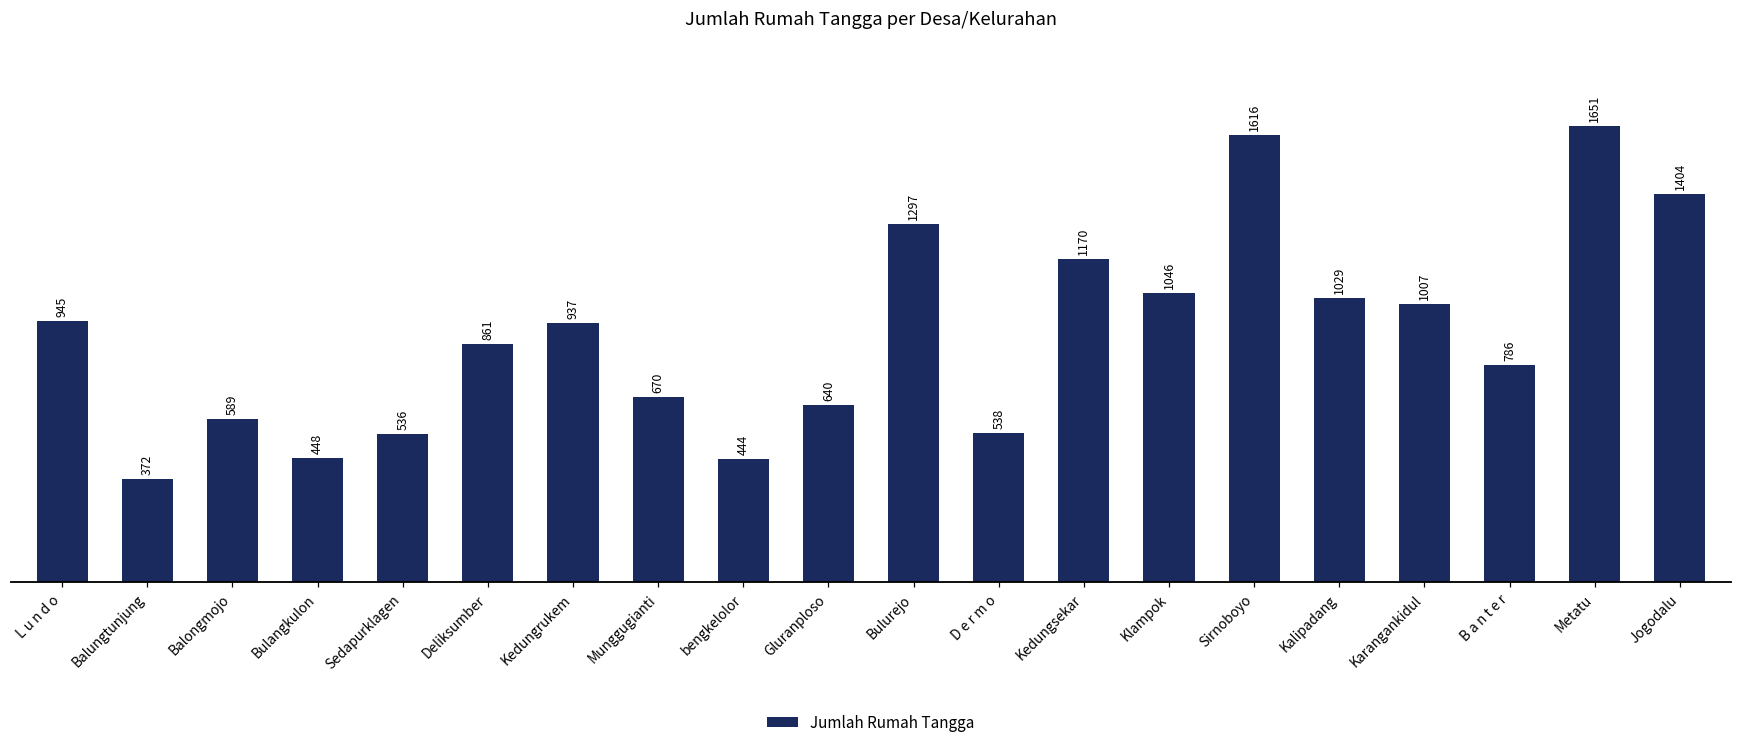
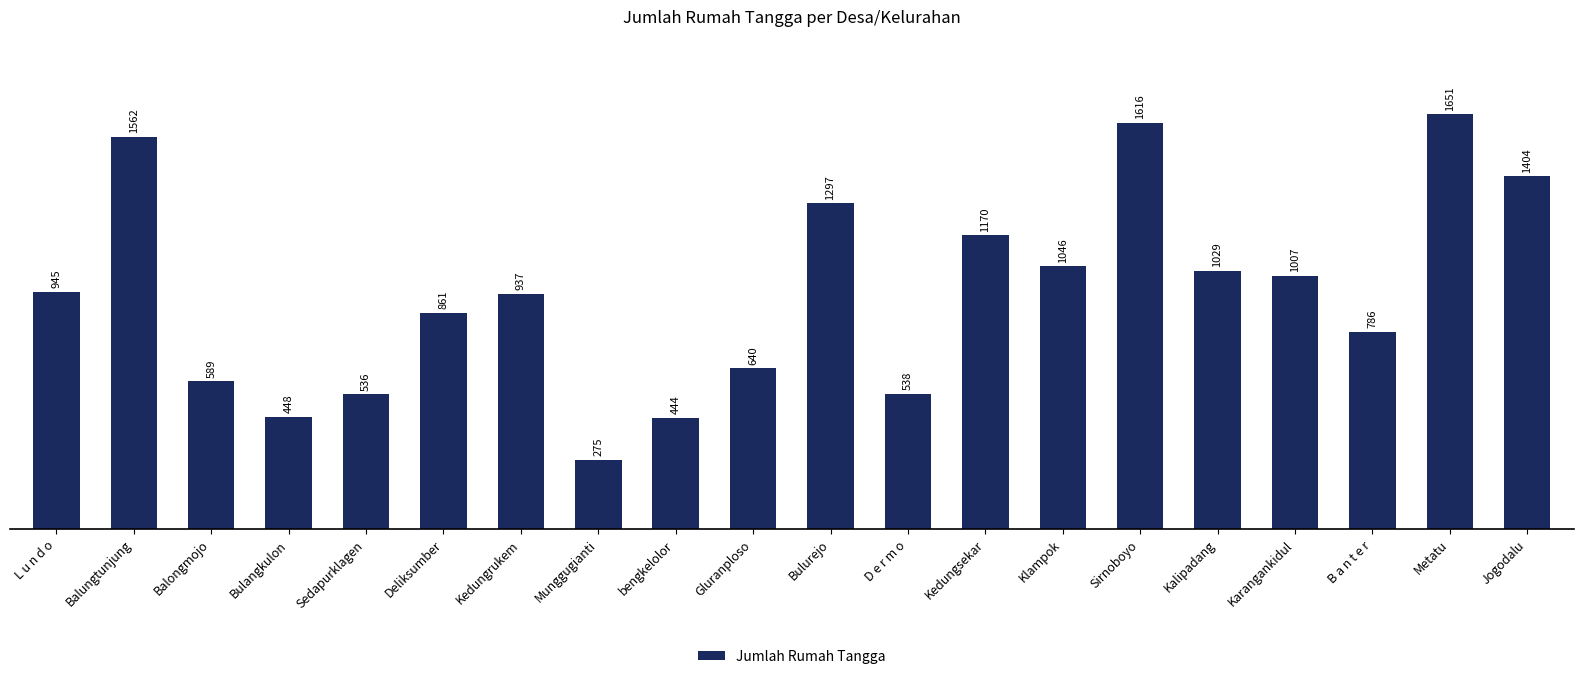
  {
    "L u n d o": 945,
-   "Balungtunjung": 372,
+   "Balungtunjung": 1562,
    "Balongmojo": 589,
    "Bulangkulon": 448,
    "Sedapurklagen": 536,
    "Deliksumber": 861,
    "Kedungrukem": 937,
-   "Munggugianti": 670,
+   "Munggugianti": 275,
    "bengkelolor": 444,
    "Gluranploso": 640,
    "Bulurejo": 1297,
    "D e r m o": 538,
    "Kedungsekar": 1170,
    "Klampok": 1046,
    "Sirnoboyo": 1616,
    "Kalipadang": 1029,
    "Karangankidul": 1007,
    "B a n t e r": 786,
    "Metatu": 1651,
    "Jogodalu": 1404
  }
